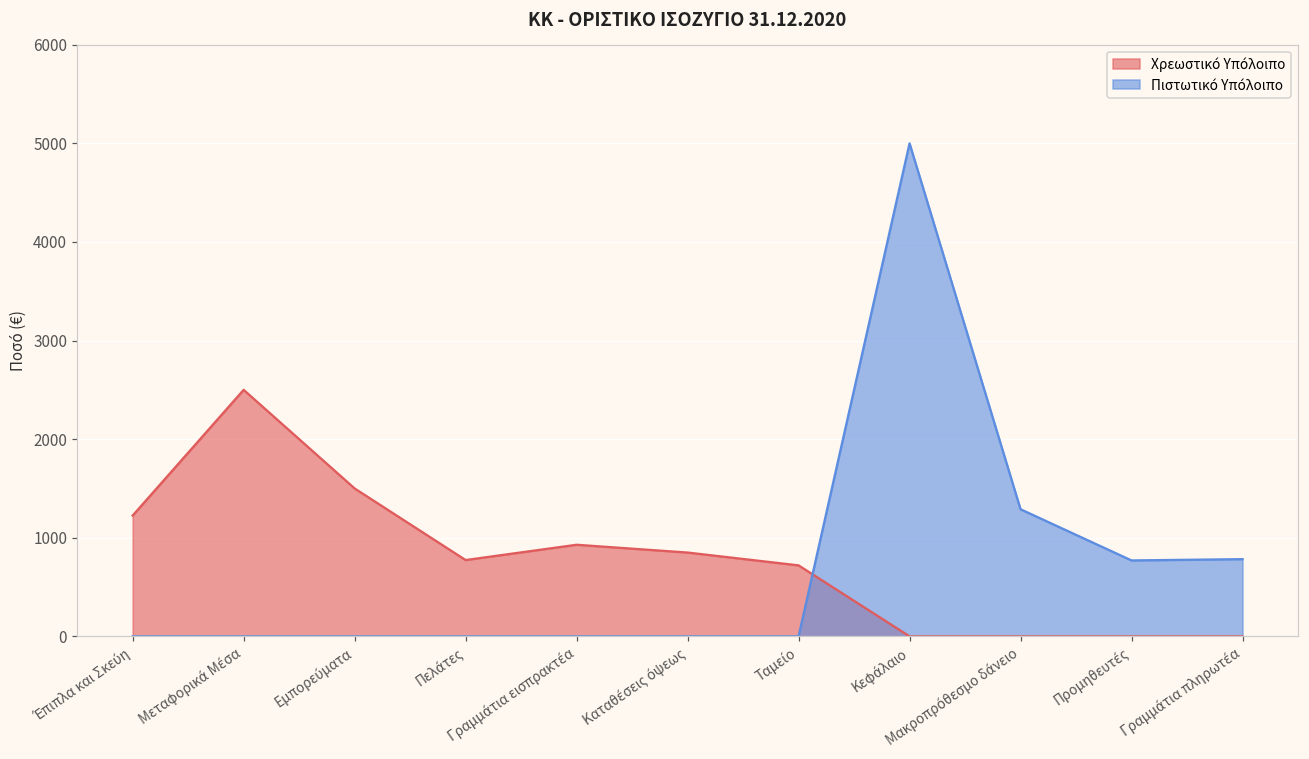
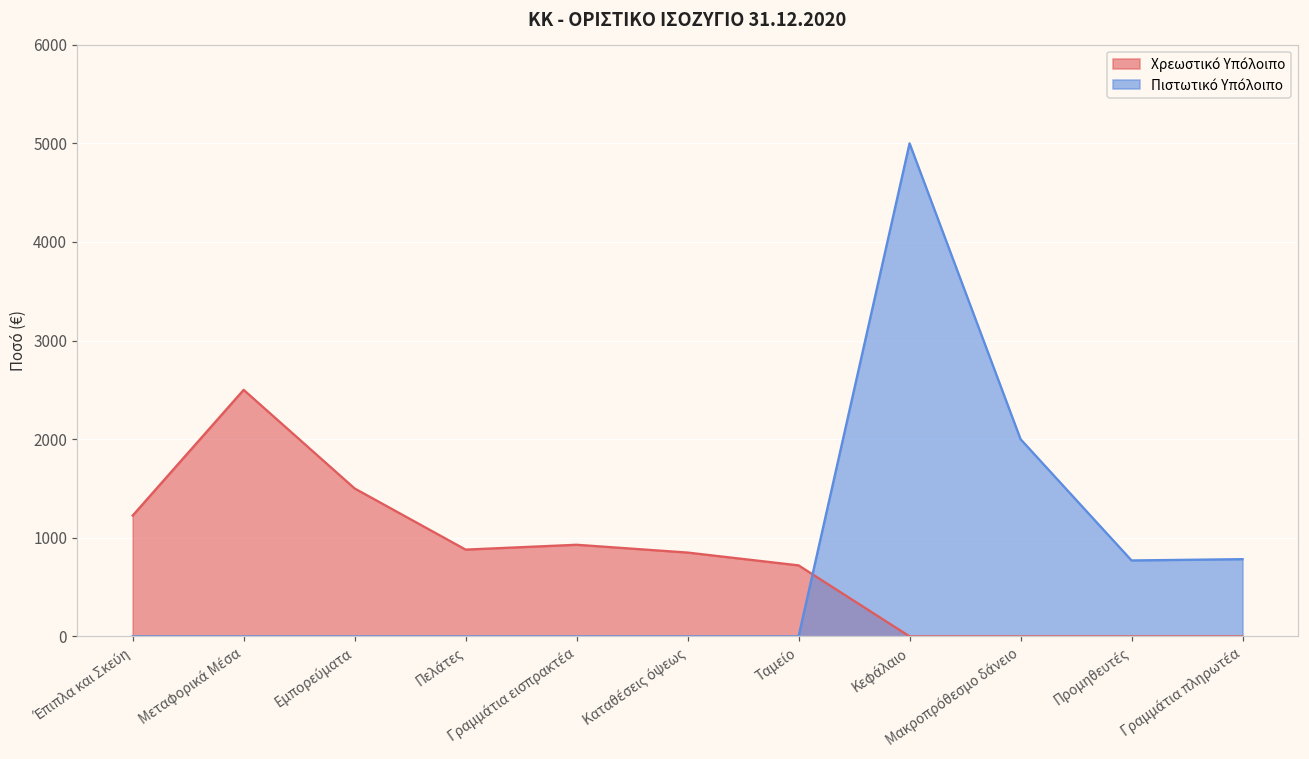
  {
    "Χρεωστικό Υπόλοιπο": {
      "Έπιπλα και Σκεύη": 1200,
      "Μεταφορικά Μέσα": 2500,
      "Εμπορεύματα": 1500,
-     "Πελάτες": 800,
+     "Πελάτες": 900,
      "Γραμμάτια εισπρακτέα": 900,
      "Καταθέσεις όψεως": 900,
      "Ταμείο": 700,
      "Κεφάλαιο": 0,
      "Μακροπρόθεσμο δάνειο": 0,
      "Προμηθευτές": 0,
      "Γραμμάτια πληρωτέα": 0
    },
    "Πιστωτικό Υπόλοιπο": {
      "Έπιπλα και Σκεύη": 0,
      "Μεταφορικά Μέσα": 0,
      "Εμπορεύματα": 0,
      "Πελάτες": 0,
      "Γραμμάτια εισπρακτέα": 0,
      "Καταθέσεις όψεως": 0,
      "Ταμείο": 0,
      "Κεφάλαιο": 5000,
-     "Μακροπρόθεσμο δάνειο": 1300,
+     "Μακροπρόθεσμο δάνειο": 2000,
      "Προμηθευτές": 800,
      "Γραμμάτια πληρωτέα": 800
    }
  }
